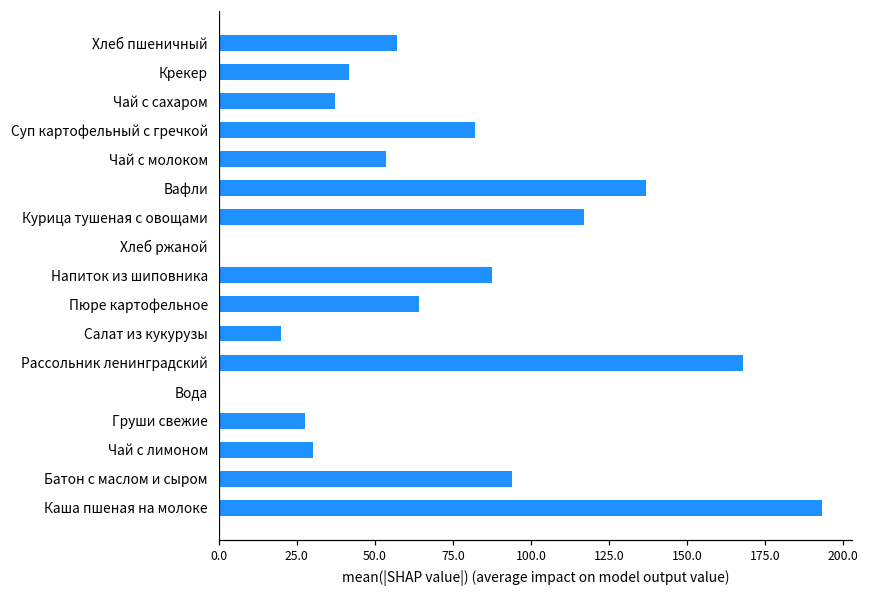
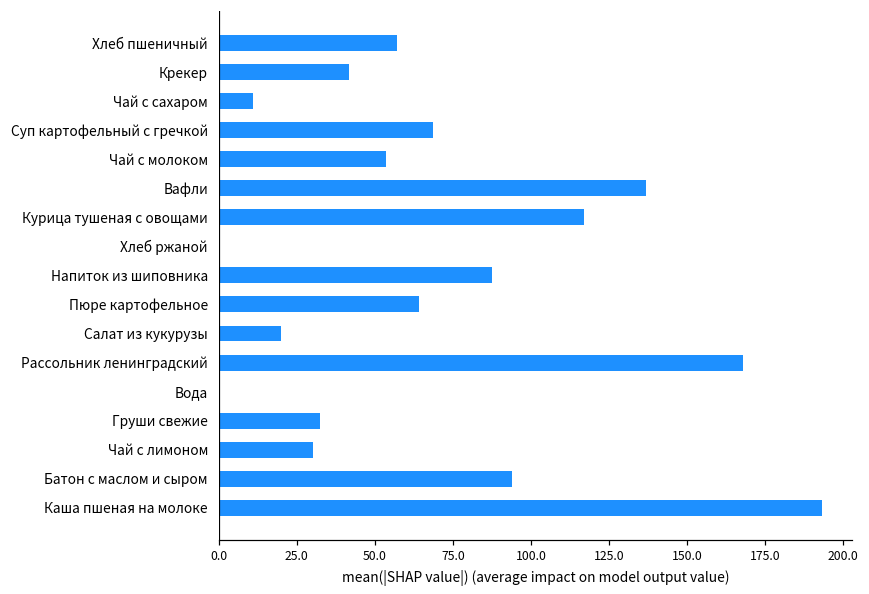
  {
    "Хлеб пшеничный": 57,
    "Крекер": 42,
-   "Чай с сахаром": 37,
-   "Суп картофельный с гречкой": 82,
+   "Чай с сахаром": 11,
+   "Суп картофельный с гречкой": 68,
    "Чай с молоком": 54,
    "Вафли": 137,
    "Курица тушеная с овощами": 117,
    "Хлеб ржаной": 0,
    "Напиток из шиповника": 88,
    "Пюре картофельное": 64,
    "Салат из кукурузы": 20,
    "Рассольник ленинградский": 168,
    "Вода": 0,
-   "Груши свежие": 28,
+   "Груши свежие": 33,
    "Чай с лимоном": 30,
    "Батон с маслом и сыром": 94,
    "Каша пшеная на молоке": 193
  }
